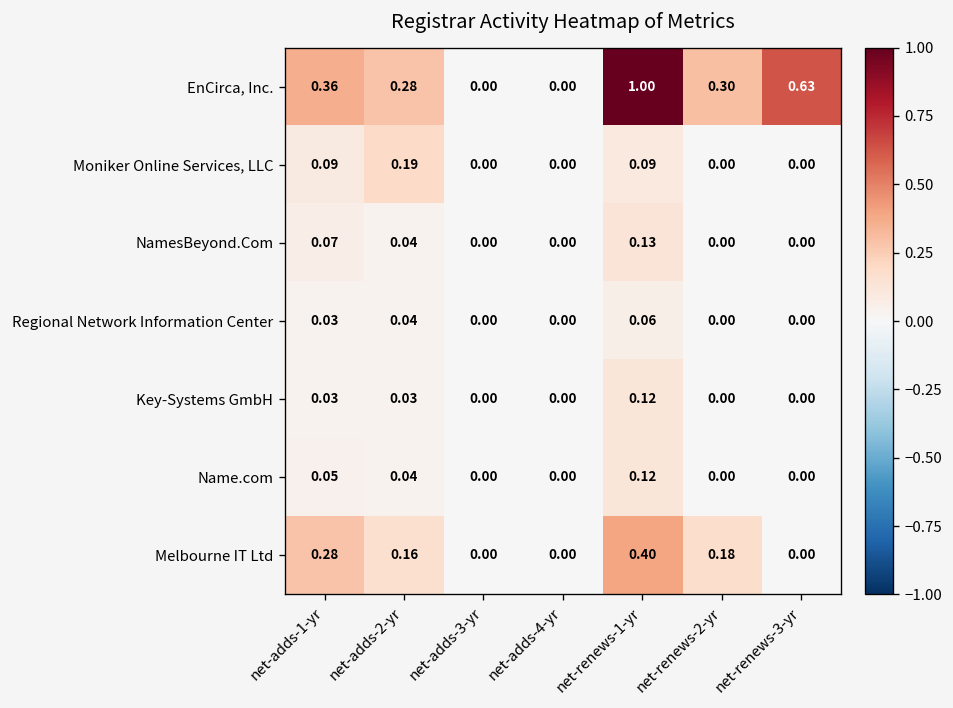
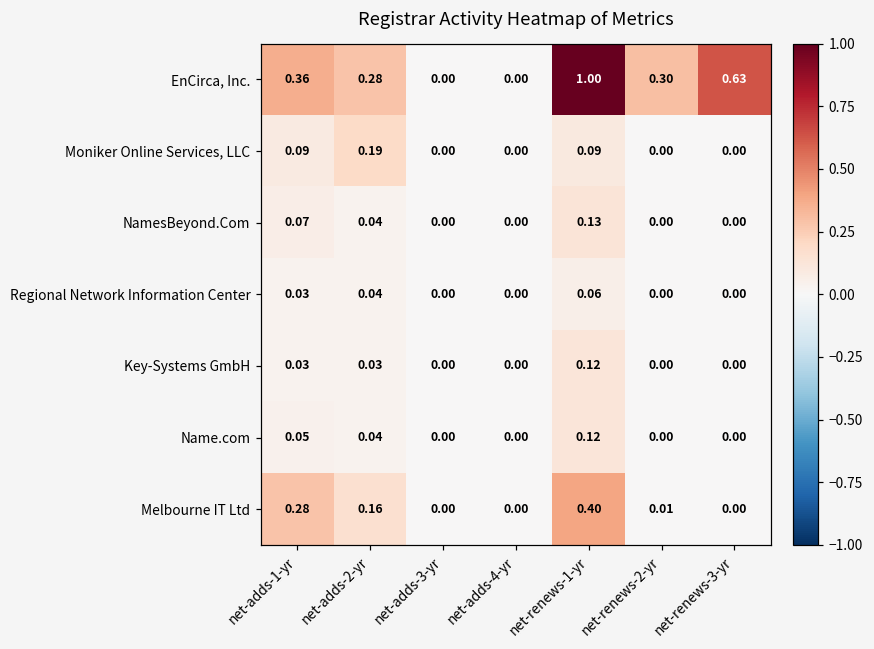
  {
    "EnCirca, Inc.": {
      "net-adds-1-yr": 0.36,
      "net-adds-2-yr": 0.28,
      "net-adds-3-yr": 0.00,
      "net-adds-4-yr": 0.00,
      "net-renews-1-yr": 1.00,
      "net-renews-2-yr": 0.30,
      "net-renews-3-yr": 0.63
    },
    "Moniker Online Services, LLC": {
      "net-adds-1-yr": 0.09,
      "net-adds-2-yr": 0.19,
      "net-adds-3-yr": 0.00,
      "net-adds-4-yr": 0.00,
      "net-renews-1-yr": 0.09,
      "net-renews-2-yr": 0.00,
      "net-renews-3-yr": 0.00
    },
    "NamesBeyond.Com": {
      "net-adds-1-yr": 0.07,
      "net-adds-2-yr": 0.04,
      "net-adds-3-yr": 0.00,
      "net-adds-4-yr": 0.00,
      "net-renews-1-yr": 0.13,
      "net-renews-2-yr": 0.00,
      "net-renews-3-yr": 0.00
    },
    "Regional Network Information Center": {
      "net-adds-1-yr": 0.03,
      "net-adds-2-yr": 0.04,
      "net-adds-3-yr": 0.00,
      "net-adds-4-yr": 0.00,
      "net-renews-1-yr": 0.06,
      "net-renews-2-yr": 0.00,
      "net-renews-3-yr": 0.00
    },
    "Key-Systems GmbH": {
      "net-adds-1-yr": 0.03,
      "net-adds-2-yr": 0.03,
      "net-adds-3-yr": 0.00,
      "net-adds-4-yr": 0.00,
      "net-renews-1-yr": 0.12,
      "net-renews-2-yr": 0.00,
      "net-renews-3-yr": 0.00
    },
    "Name.com": {
      "net-adds-1-yr": 0.05,
      "net-adds-2-yr": 0.04,
      "net-adds-3-yr": 0.00,
      "net-adds-4-yr": 0.00,
      "net-renews-1-yr": 0.12,
      "net-renews-2-yr": 0.00,
      "net-renews-3-yr": 0.00
    },
    "Melbourne IT Ltd": {
      "net-adds-1-yr": 0.28,
      "net-adds-2-yr": 0.16,
      "net-adds-3-yr": 0.00,
      "net-adds-4-yr": 0.00,
      "net-renews-1-yr": 0.40,
-     "net-renews-2-yr": 0.18,
+     "net-renews-2-yr": 0.01,
      "net-renews-3-yr": 0.00
    }
  }
